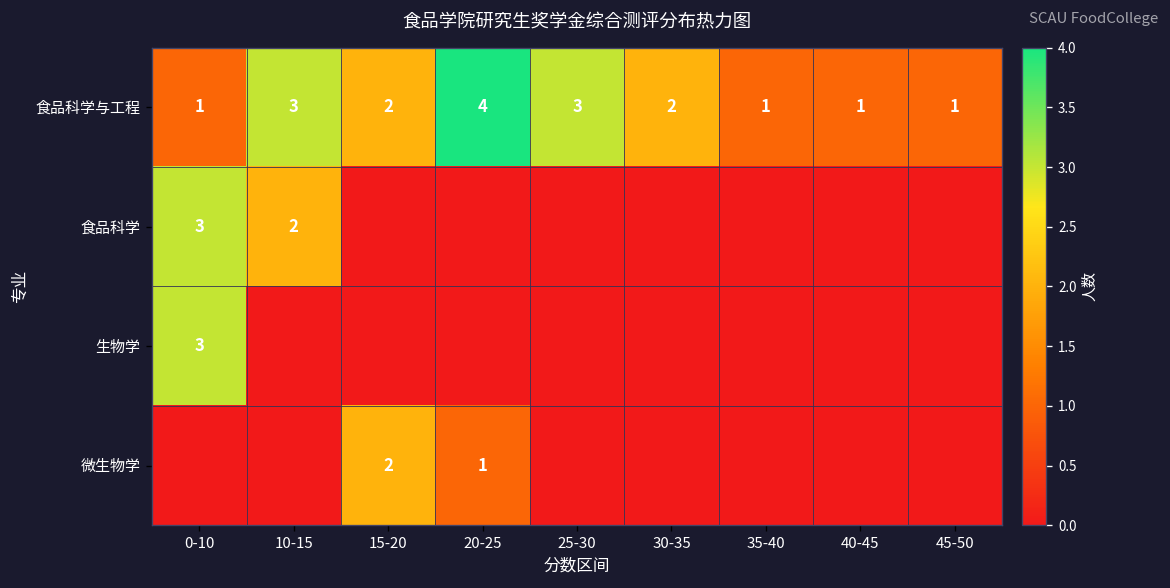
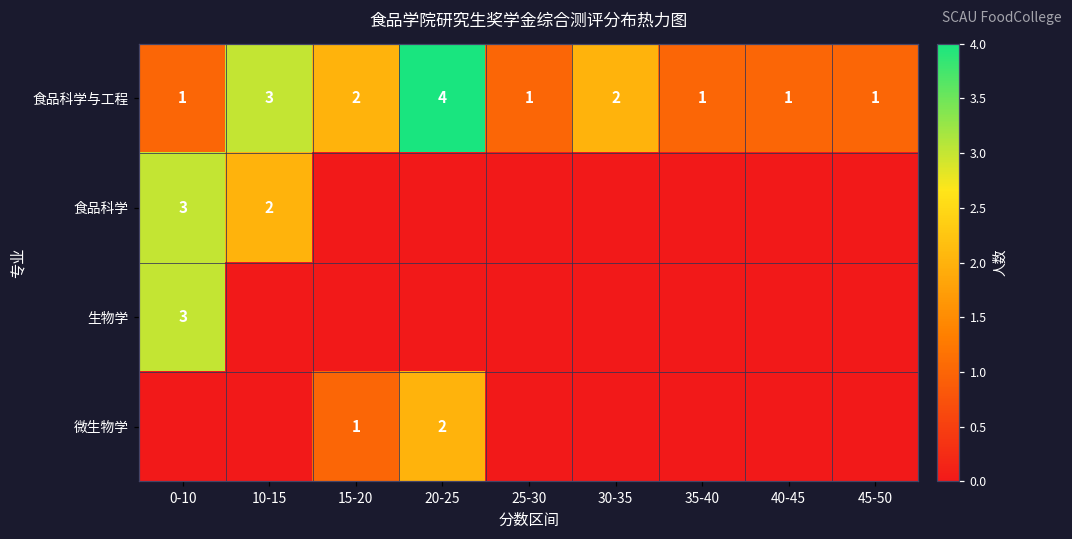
  {
    "食品科学与工程": {
      "0-10": 1,
      "10-15": 3,
      "15-20": 2,
      "20-25": 4,
-     "25-30": 3,
+     "25-30": 1,
      "30-35": 2,
      "35-40": 1,
      "40-45": 1,
      "45-50": 1
    },
    "食品科学": {
      "0-10": 3,
      "10-15": 2
    },
    "生物学": {
      "0-10": 3
    },
    "微生物学": {
-     "15-20": 2,
-     "20-25": 1
+     "15-20": 1,
+     "20-25": 2
    }
  }
